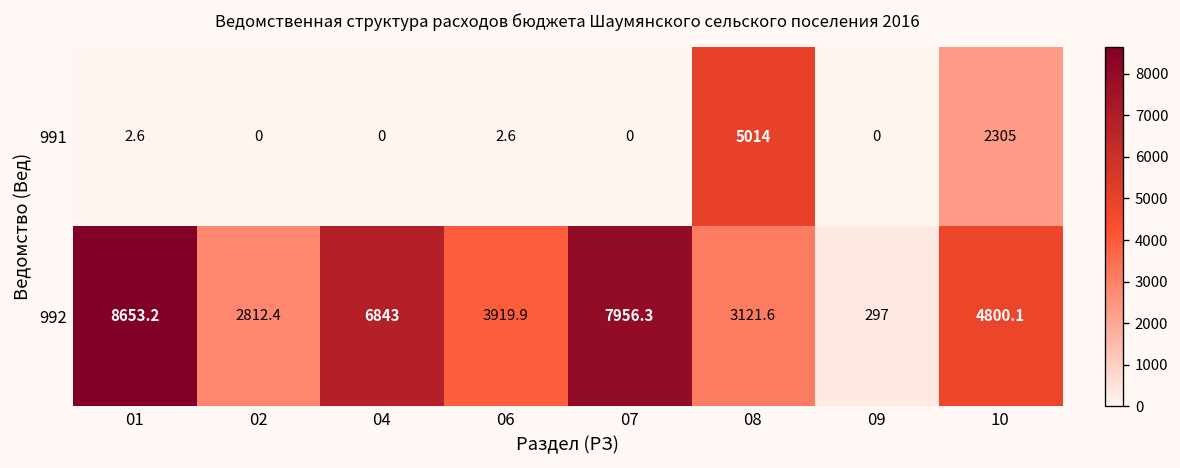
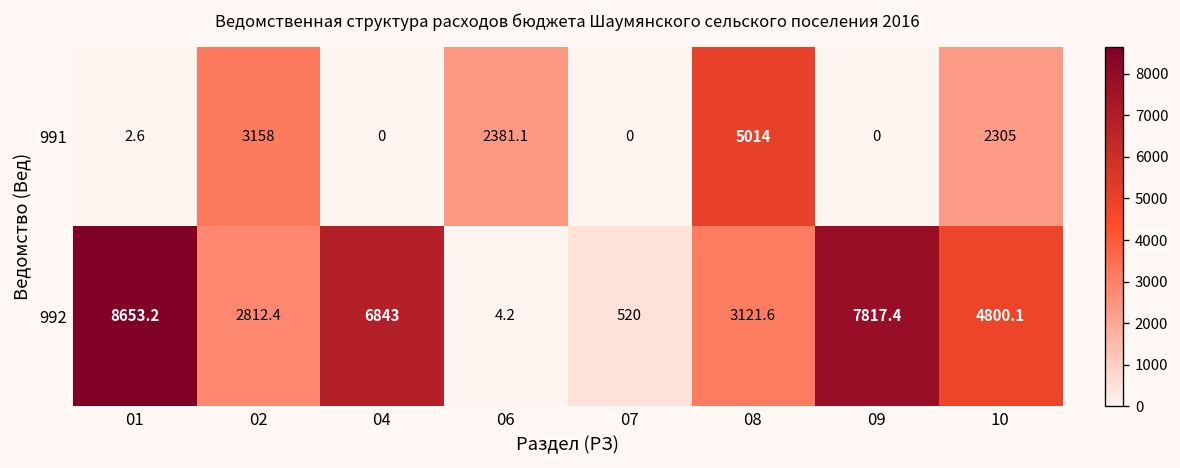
  {
    "991": {
      "01": 2.6,
-     "02": 0,
+     "02": 3158,
      "04": 0,
-     "06": 2.6,
+     "06": 2381.1,
      "07": 0,
      "08": 5014,
      "09": 0,
      "10": 2305
    },
    "992": {
      "01": 8653.2,
      "02": 2812.4,
      "04": 6843,
-     "06": 3919.9,
-     "07": 7956.3,
+     "06": 4.2,
+     "07": 520,
      "08": 3121.6,
-     "09": 297,
+     "09": 7817.4,
      "10": 4800.1
    }
  }
